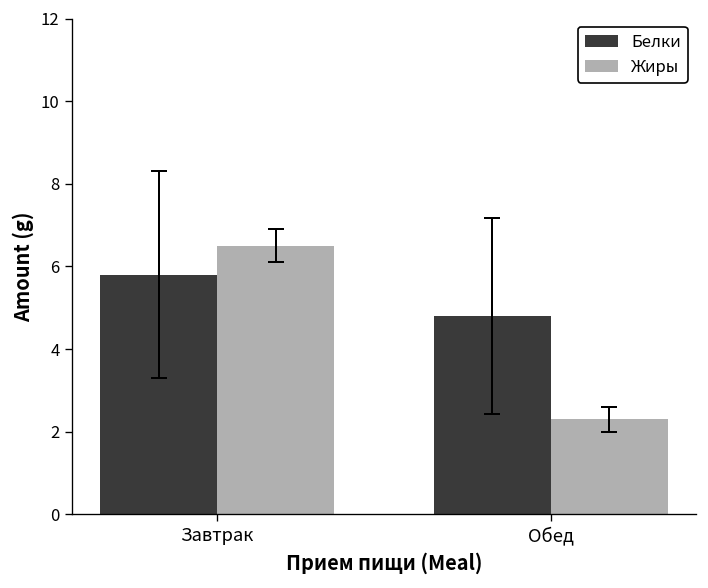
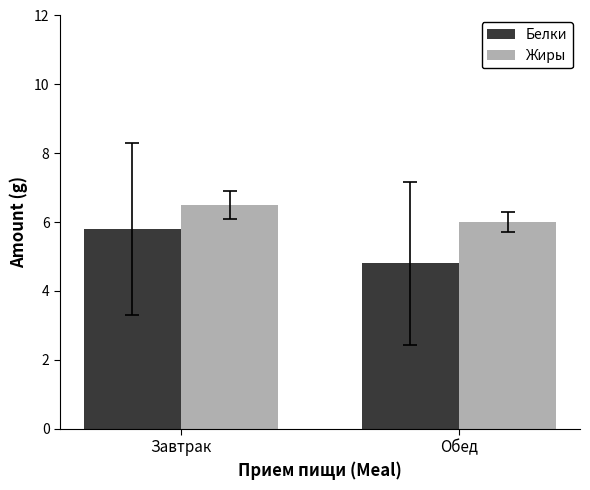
  {
    "Белки": {
      "Завтрак": 5.8,
      "Обед": 4.8
    },
    "Жиры": {
      "Завтрак": 6.5,
-     "Обед": 2.3
+     "Обед": 6.0
    }
  }
